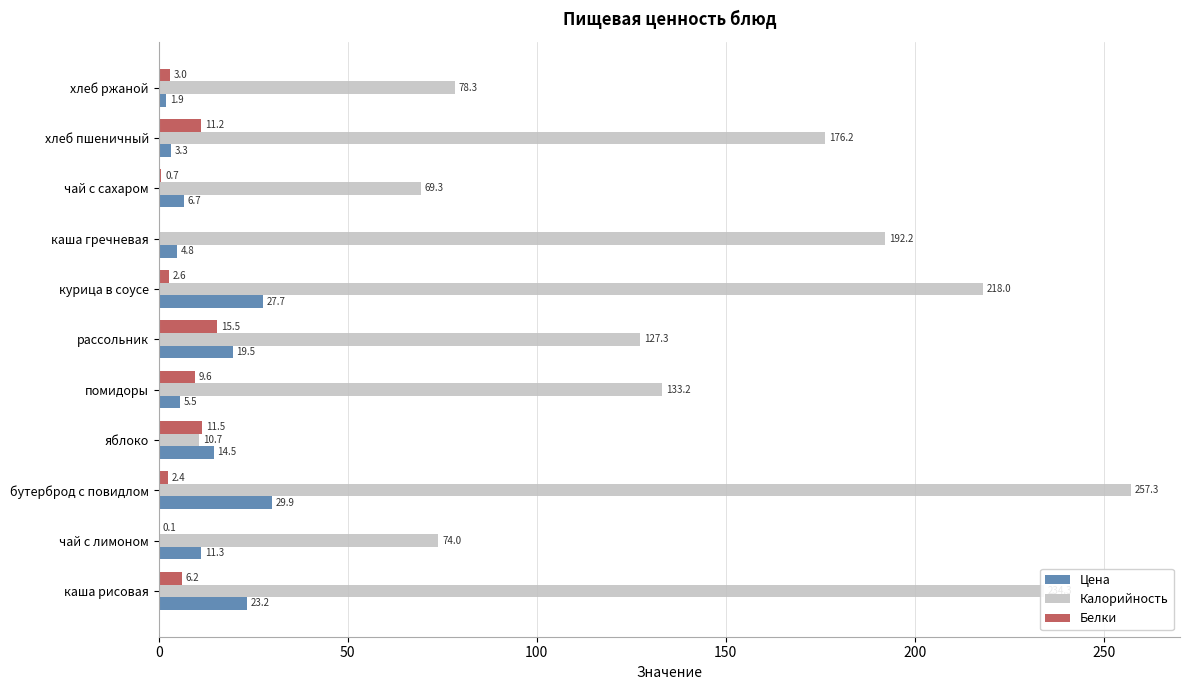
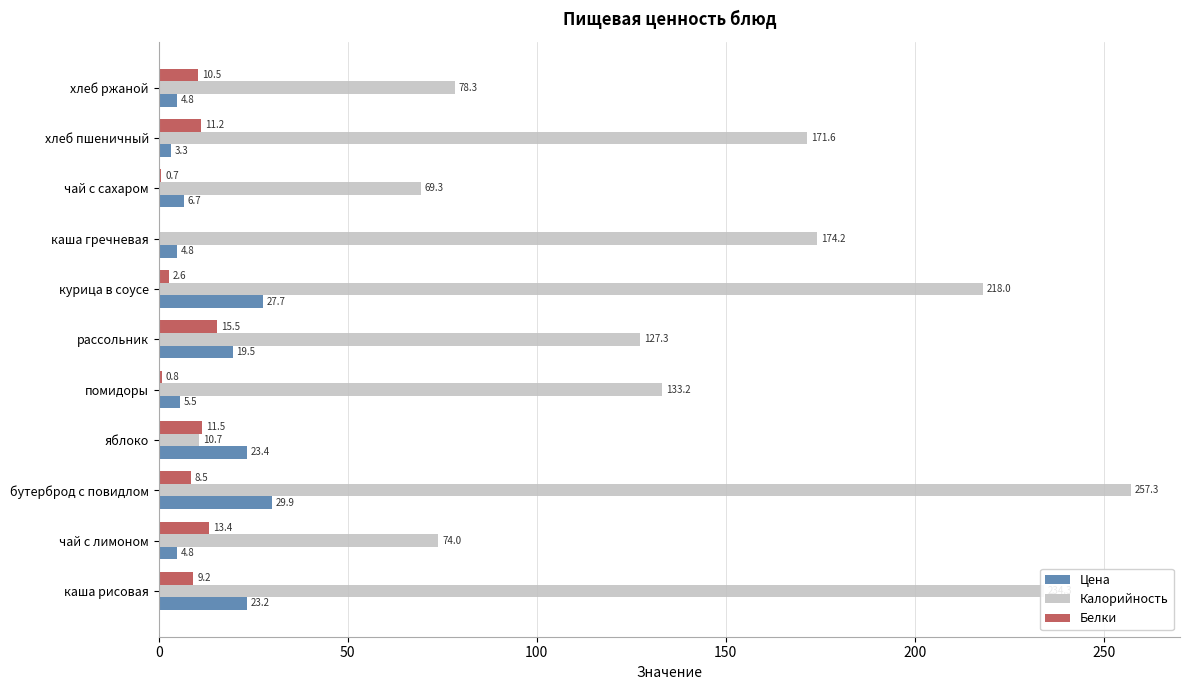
  {
    "Цена": {
-     "хлеб ржаной": 1.9,
+     "хлеб ржаной": 4.8,
      "хлеб пшеничный": 3.3,
      "чай с сахаром": 6.7,
      "каша гречневая": 4.8,
      "курица в соусе": 27.7,
      "рассольник": 19.5,
      "помидоры": 5.5,
-     "яблоко": 14.5,
+     "яблоко": 23.4,
      "бутерброд с повидлом": 29.9,
-     "чай с лимоном": 11.3,
+     "чай с лимоном": 4.8,
      "каша рисовая": 23.2
    },
    "Калорийность": {
      "хлеб ржаной": 78.3,
-     "хлеб пшеничный": 176.2,
+     "хлеб пшеничный": 171.6,
      "чай с сахаром": 69.3,
-     "каша гречневая": 192.2,
+     "каша гречневая": 174.2,
      "курица в соусе": 218.0,
      "рассольник": 127.3,
      "помидоры": 133.2,
      "яблоко": 10.7,
      "бутерброд с повидлом": 257.3,
      "чай с лимоном": 74.0
    },
    "Белки": {
-     "хлеб ржаной": 3.0,
+     "хлеб ржаной": 10.5,
      "хлеб пшеничный": 11.2,
      "чай с сахаром": 0.7,
      "курица в соусе": 2.6,
      "рассольник": 15.5,
-     "помидоры": 9.6,
+     "помидоры": 0.8,
      "яблоко": 11.5,
-     "бутерброд с повидлом": 2.4,
-     "чай с лимоном": 0.1,
-     "каша рисовая": 6.2
+     "бутерброд с повидлом": 8.5,
+     "чай с лимоном": 13.4,
+     "каша рисовая": 9.2
    }
  }
